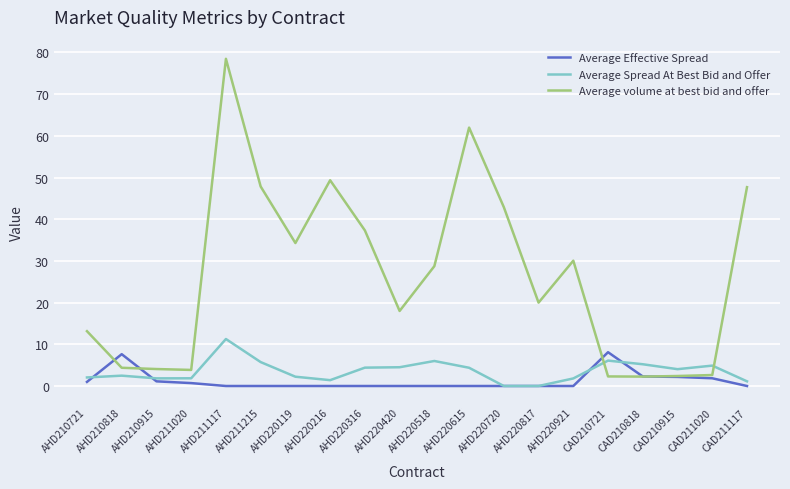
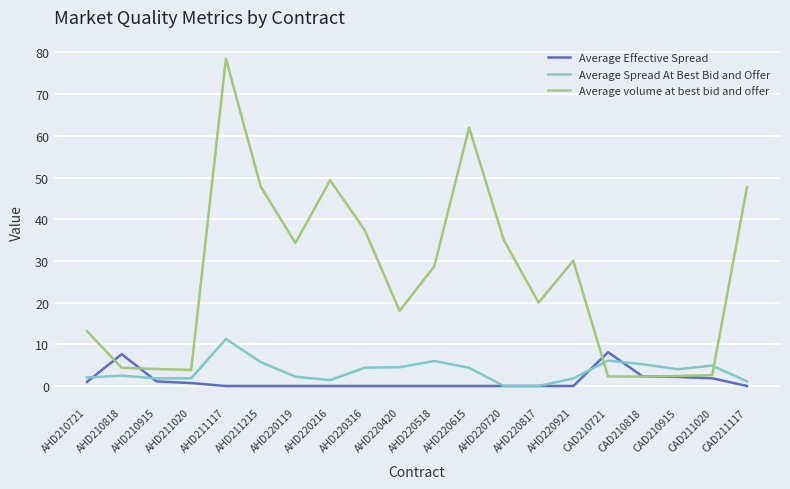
  {
    "Average Effective Spread": {
      "AHD210721": 1,
      "AHD210818": 8,
      "AHD210915": 1,
      "AHD211020": 1,
      "AHD211117": 0,
      "AHD211215": 0,
      "AHD220119": 0,
      "AHD220216": 0,
      "AHD220316": 0,
      "AHD220420": 0,
      "AHD220518": 0,
      "AHD220615": 0,
      "AHD220921": 0,
      "CAD210721": 8,
      "CAD211020": 2,
      "CAD211117": 0
    },
    "Average Spread At Best Bid and Offer": {
      "AHD210721": 2,
      "AHD210818": 2,
      "AHD210915": 2,
      "AHD211020": 2,
      "AHD211117": 11,
      "AHD211215": 6,
      "AHD220119": 2,
      "AHD220216": 1,
      "AHD220316": 4,
      "AHD220420": 5,
      "AHD220518": 6,
      "AHD220615": 4,
      "AHD220921": 2,
      "CAD210721": 6,
      "CAD210818": 5,
      "CAD210915": 4,
      "CAD211020": 5,
      "CAD211117": 1
    },
    "Average volume at best bid and offer": {
      "AHD210721": 13,
      "AHD210818": 4,
      "AHD210915": 4,
      "AHD211020": 4,
      "AHD211117": 78,
      "AHD211215": 48,
      "AHD220119": 34,
      "AHD220216": 49,
      "AHD220316": 37,
      "AHD220420": 18,
      "AHD220518": 29,
      "AHD220615": 62,
-     "AHD220720": 43,
+     "AHD220720": 35,
      "AHD220817": 20,
      "AHD220921": 30,
      "CAD210721": 2,
      "CAD211020": 3,
      "CAD211117": 48
    }
  }
